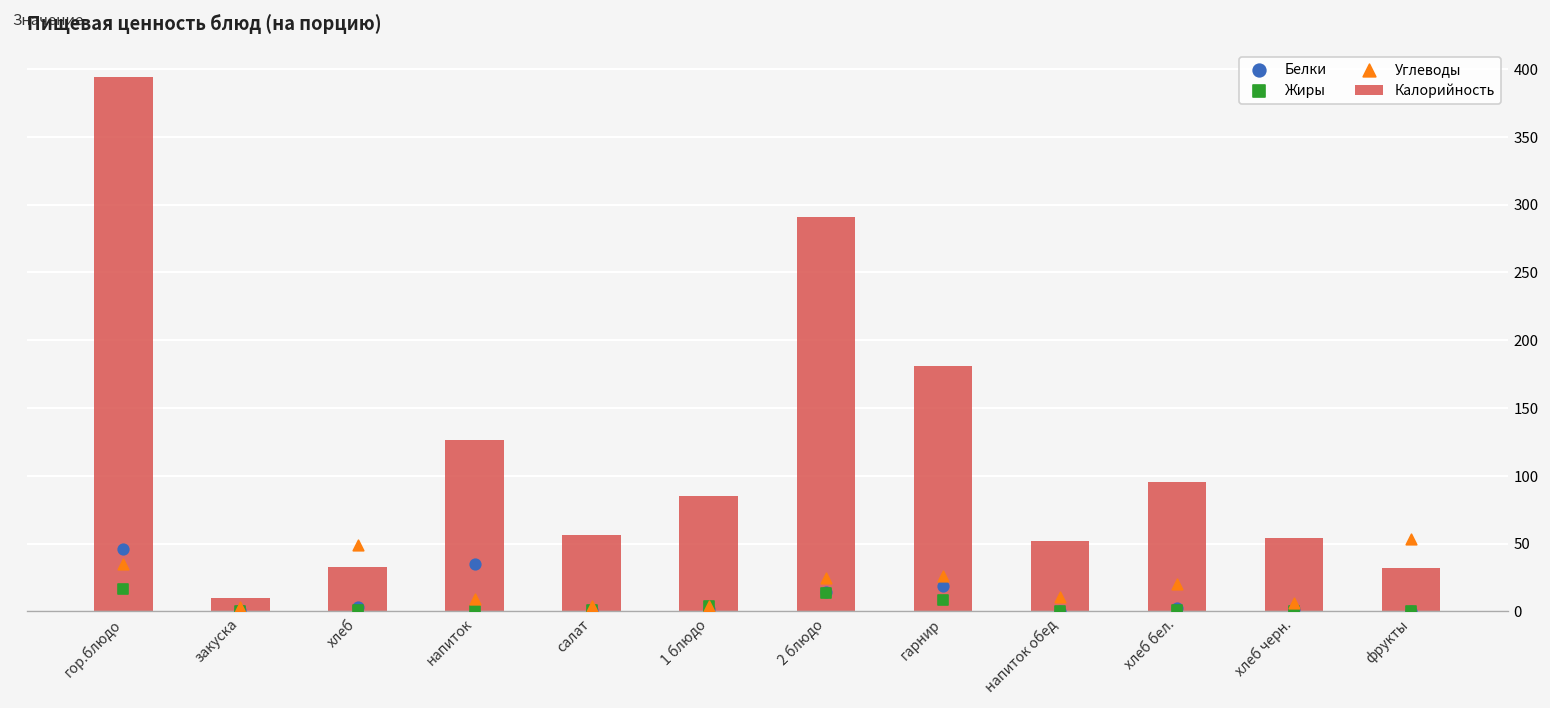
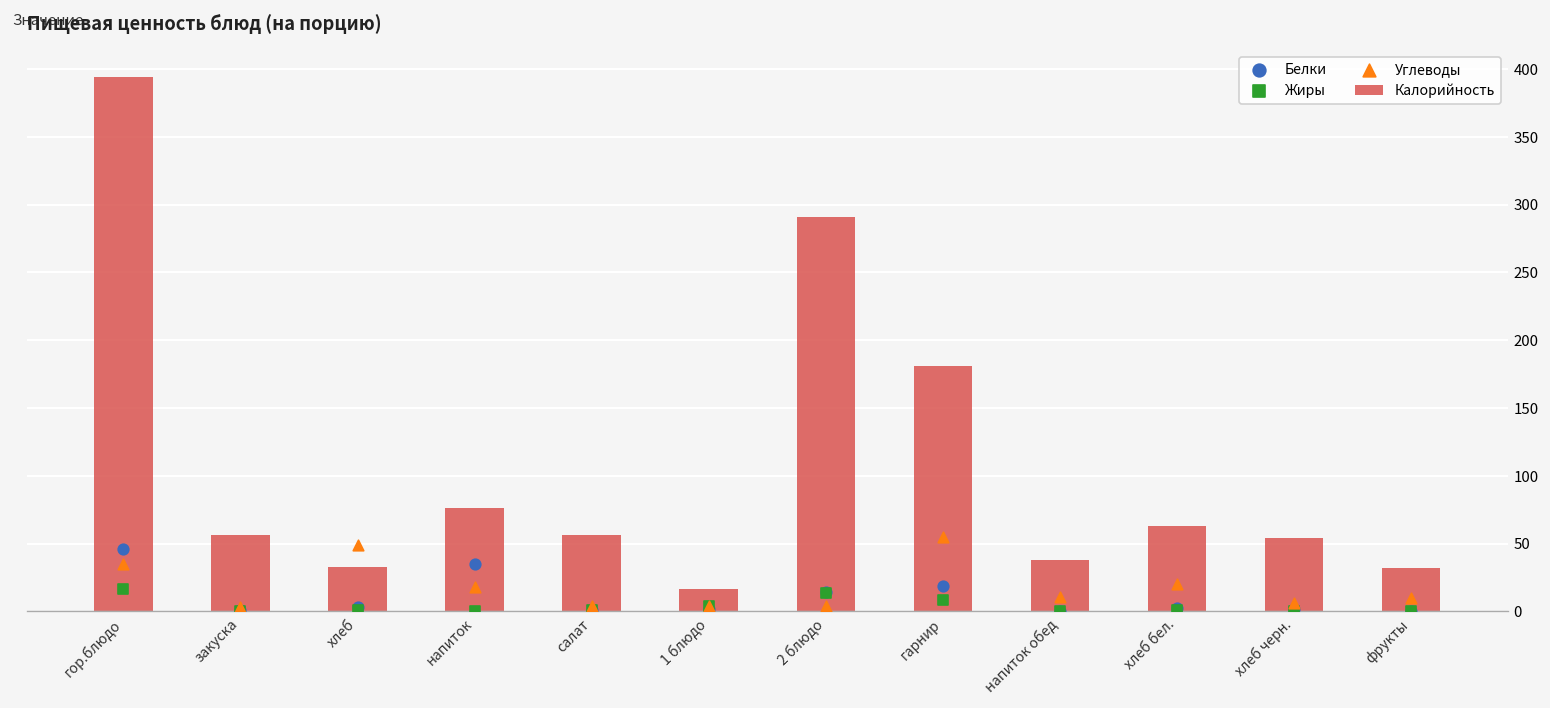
  {
    "Калорийность": {
      "гор.блюдо": 394,
-     "закуска": 10,
+     "закуска": 56,
      "хлеб": 33,
-     "напиток": 126,
+     "напиток": 76,
      "салат": 56,
-     "1 блюдо": 85,
+     "1 блюдо": 17,
      "2 блюдо": 291,
      "гарнир": 181,
-     "напиток обед": 52,
-     "хлеб бел.": 96,
+     "напиток обед": 38,
+     "хлеб бел.": 63,
      "хлеб черн.": 54,
      "фрукты": 32
    },
    "Углеводы": {
-     "напиток": 9,
-     "2 блюдо": 24,
-     "гарнир": 26,
-     "фрукты": 54
+     "напиток": 18,
+     "2 блюдо": 4,
+     "гарнир": 55,
+     "фрукты": 10
    }
  }
